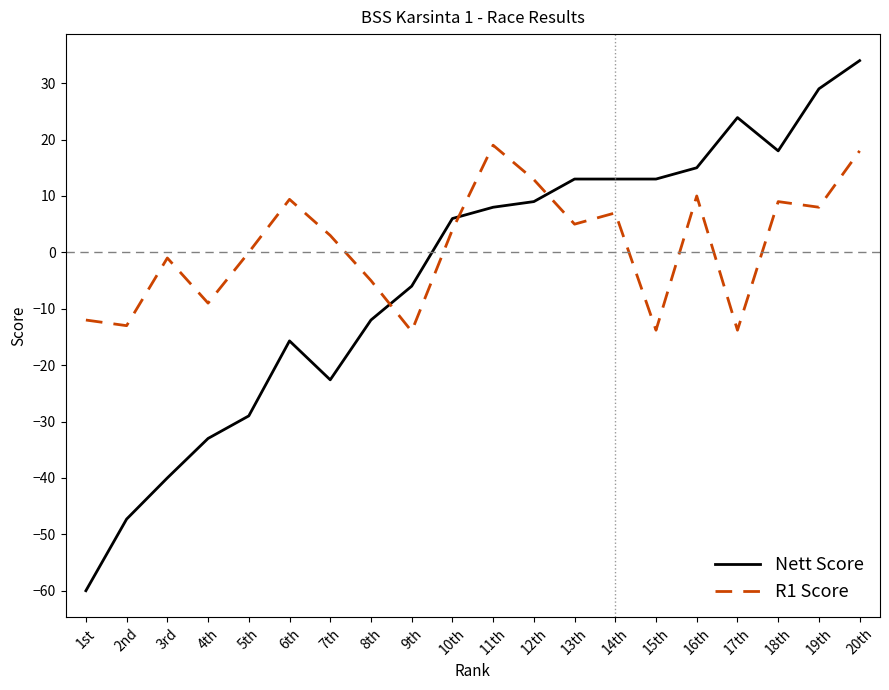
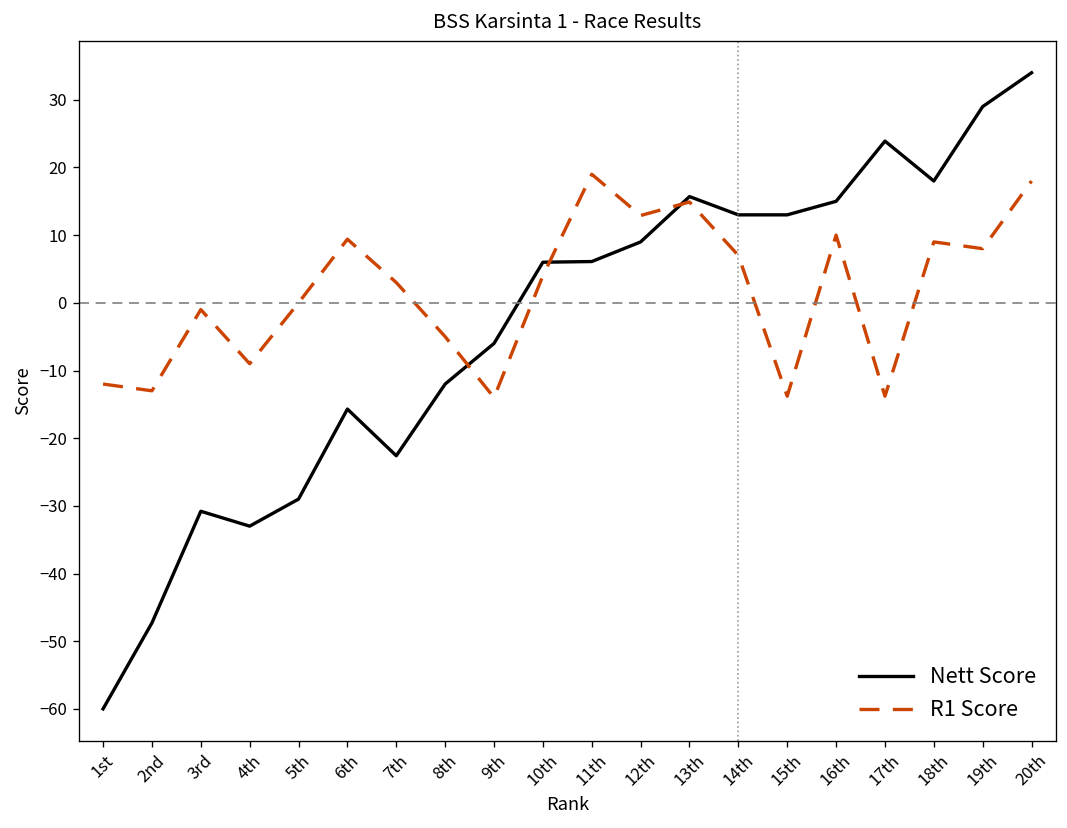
  {
    "Nett Score": {
      "1st": -60,
      "2nd": -47,
-     "3rd": -40,
+     "3rd": -31,
      "4th": -33,
      "5th": -29,
      "6th": -16,
      "7th": -23,
      "8th": -12,
      "9th": -6,
      "10th": 6,
-     "11th": 8,
+     "11th": 6,
      "12th": 9,
-     "13th": 13,
+     "13th": 16,
      "14th": 13,
      "15th": 13,
      "16th": 15,
      "17th": 24,
      "18th": 18,
      "19th": 29,
      "20th": 34
    },
    "R1 Score": {
      "1st": -12,
      "2nd": -13,
      "3rd": -1,
      "4th": -9,
      "5th": 0,
      "6th": 9,
      "7th": 3,
      "8th": -5,
      "9th": -14,
      "10th": 4,
      "11th": 19,
      "12th": 13,
-     "13th": 5,
+     "13th": 15,
      "14th": 7,
      "15th": -14,
      "16th": 10,
      "17th": -14,
      "18th": 9,
      "19th": 8,
      "20th": 18
    }
  }
